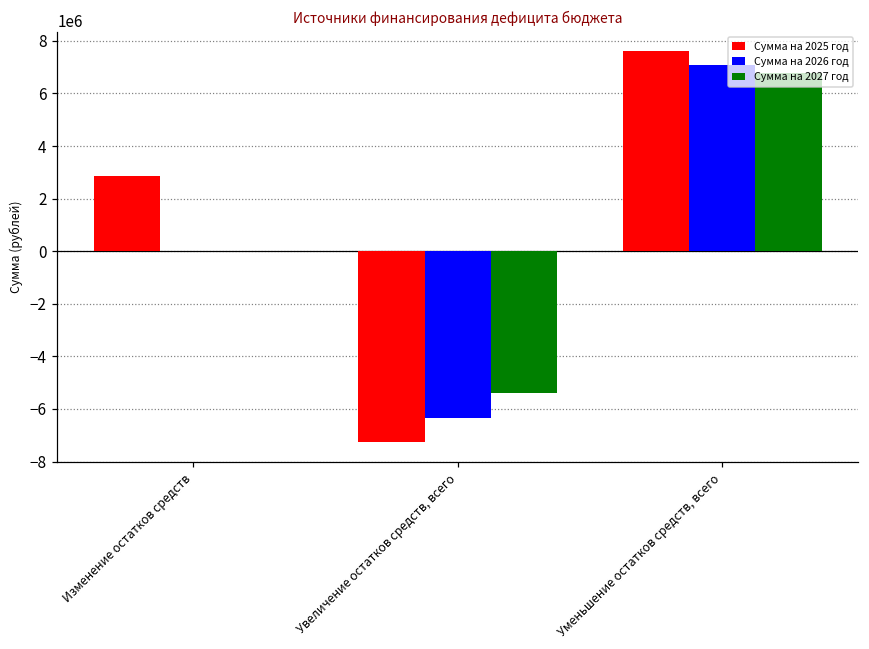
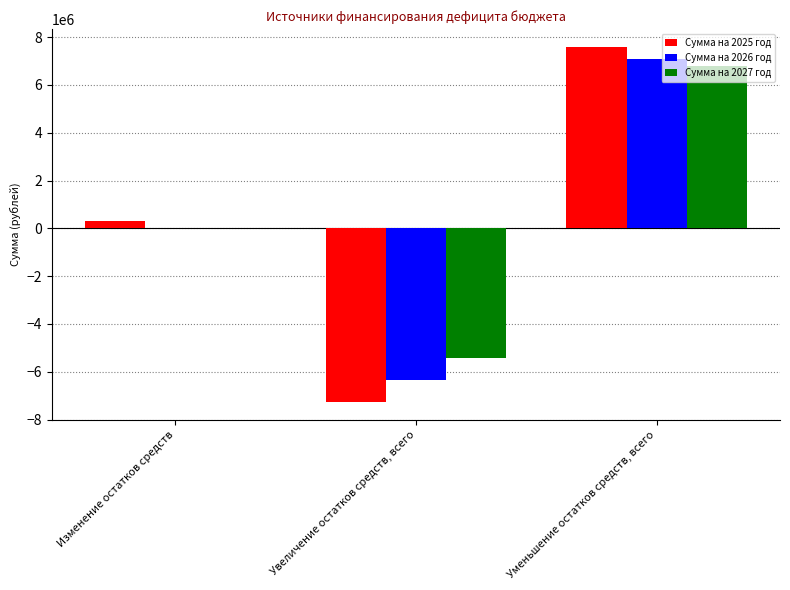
  {
    "Сумма на 2025 год": {
-     "Изменение остатков средств": 2900000,
+     "Изменение остатков средств": 300000,
      "Увеличение остатков средств, всего": -7300000,
      "Уменьшение остатков средств, всего": 7600000
    },
    "Сумма на 2026 год": {
      "Изменение остатков средств": 0,
      "Увеличение остатков средств, всего": -6400000,
      "Уменьшение остатков средств, всего": 7100000
    },
    "Сумма на 2027 год": {
      "Изменение остатков средств": 0,
      "Увеличение остатков средств, всего": -5400000
    }
  }
